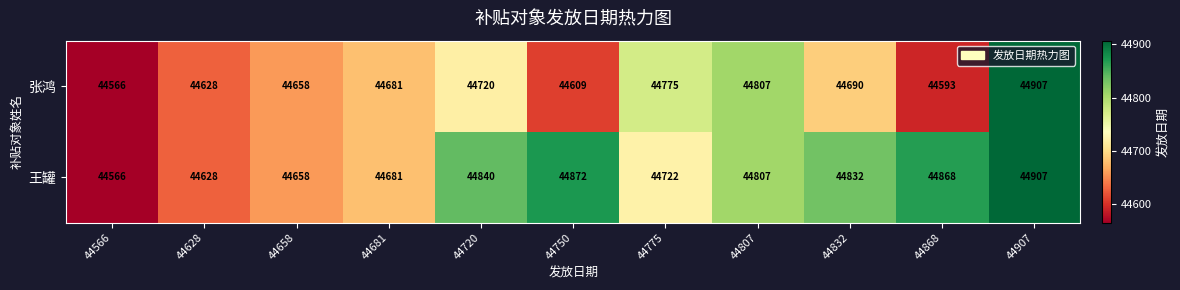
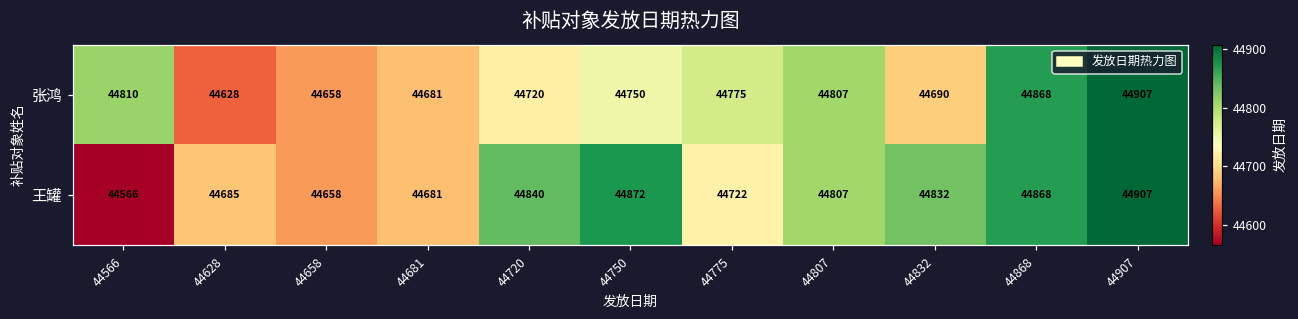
  {
    "张鸿": {
-     "44566": 44566,
+     "44566": 44810,
      "44628": 44628,
      "44658": 44658,
      "44681": 44681,
      "44720": 44720,
-     "44750": 44609,
+     "44750": 44750,
      "44775": 44775,
      "44807": 44807,
      "44832": 44690,
-     "44868": 44593,
+     "44868": 44868,
      "44907": 44907
    },
    "王罐": {
      "44566": 44566,
-     "44628": 44628,
+     "44628": 44685,
      "44658": 44658,
      "44681": 44681,
      "44720": 44840,
      "44750": 44872,
      "44775": 44722,
      "44807": 44807,
      "44832": 44832,
      "44868": 44868,
      "44907": 44907
    }
  }
